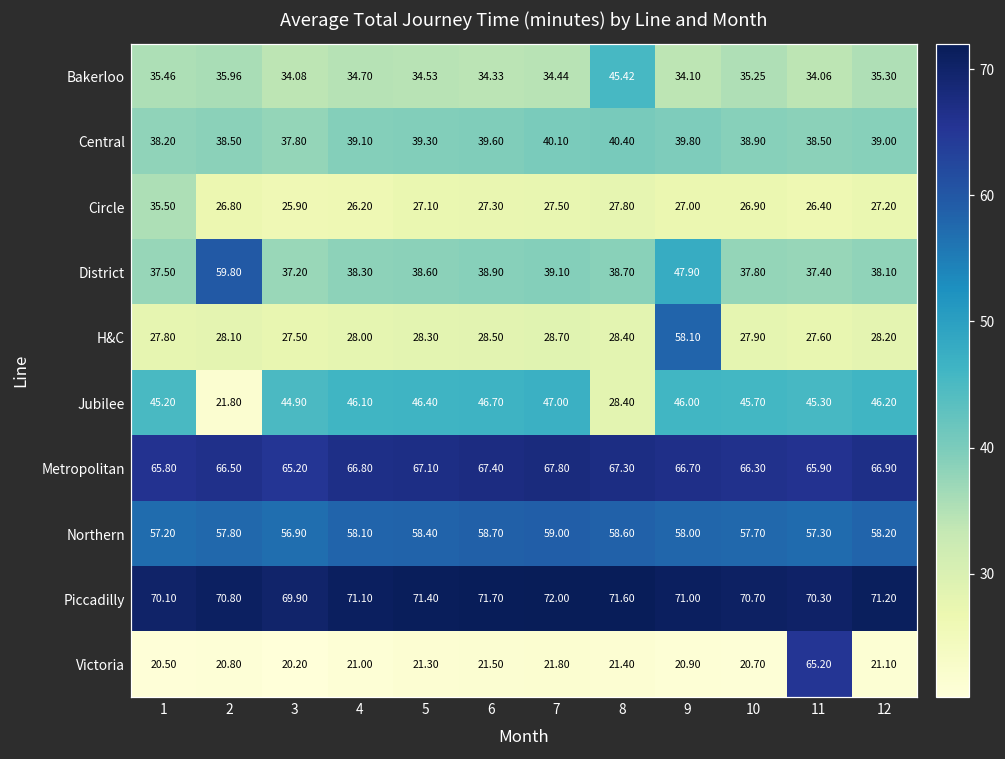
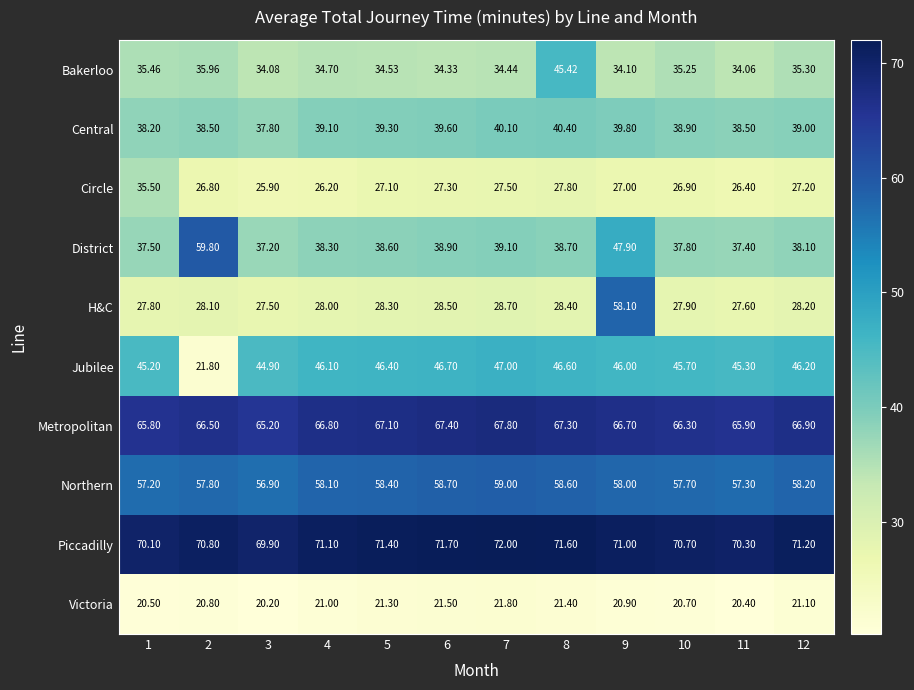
  {
    "Bakerloo": {
      "1": 35.46,
      "2": 35.96,
      "3": 34.08,
      "4": 34.70,
      "5": 34.53,
      "6": 34.33,
      "7": 34.44,
      "8": 45.42,
      "9": 34.10,
      "10": 35.25,
      "11": 34.06,
      "12": 35.30
    },
    "Central": {
      "1": 38.20,
      "2": 38.50,
      "3": 37.80,
      "4": 39.10,
      "5": 39.30,
      "6": 39.60,
      "7": 40.10,
      "8": 40.40,
      "9": 39.80,
      "10": 38.90,
      "11": 38.50,
      "12": 39.00
    },
    "Circle": {
      "1": 35.50,
      "2": 26.80,
      "3": 25.90,
      "4": 26.20,
      "5": 27.10,
      "6": 27.30,
      "7": 27.50,
      "8": 27.80,
      "9": 27.00,
      "10": 26.90,
      "11": 26.40,
      "12": 27.20
    },
    "District": {
      "1": 37.50,
      "2": 59.80,
      "3": 37.20,
      "4": 38.30,
      "5": 38.60,
      "6": 38.90,
      "7": 39.10,
      "8": 38.70,
      "9": 47.90,
      "10": 37.80,
      "11": 37.40,
      "12": 38.10
    },
    "H&C": {
      "1": 27.80,
      "2": 28.10,
      "3": 27.50,
      "4": 28.00,
      "5": 28.30,
      "6": 28.50,
      "7": 28.70,
      "8": 28.40,
      "9": 58.10,
      "10": 27.90,
      "11": 27.60,
      "12": 28.20
    },
    "Jubilee": {
      "1": 45.20,
      "2": 21.80,
      "3": 44.90,
      "4": 46.10,
      "5": 46.40,
      "6": 46.70,
      "7": 47.00,
-     "8": 28.40,
+     "8": 46.60,
      "9": 46.00,
      "10": 45.70,
      "11": 45.30,
      "12": 46.20
    },
    "Metropolitan": {
      "1": 65.80,
      "2": 66.50,
      "3": 65.20,
      "4": 66.80,
      "5": 67.10,
      "6": 67.40,
      "7": 67.80,
      "8": 67.30,
      "9": 66.70,
      "10": 66.30,
      "11": 65.90,
      "12": 66.90
    },
    "Northern": {
      "1": 57.20,
      "2": 57.80,
      "3": 56.90,
      "4": 58.10,
      "5": 58.40,
      "6": 58.70,
      "7": 59.00,
      "8": 58.60,
      "9": 58.00,
      "10": 57.70,
      "11": 57.30,
      "12": 58.20
    },
    "Piccadilly": {
      "1": 70.10,
      "2": 70.80,
      "3": 69.90,
      "4": 71.10,
      "5": 71.40,
      "6": 71.70,
      "7": 72.00,
      "8": 71.60,
      "9": 71.00,
      "10": 70.70,
      "11": 70.30,
      "12": 71.20
    },
    "Victoria": {
      "1": 20.50,
      "2": 20.80,
      "3": 20.20,
      "4": 21.00,
      "5": 21.30,
      "6": 21.50,
      "7": 21.80,
      "8": 21.40,
      "9": 20.90,
      "10": 20.70,
-     "11": 65.20,
+     "11": 20.40,
      "12": 21.10
    }
  }
